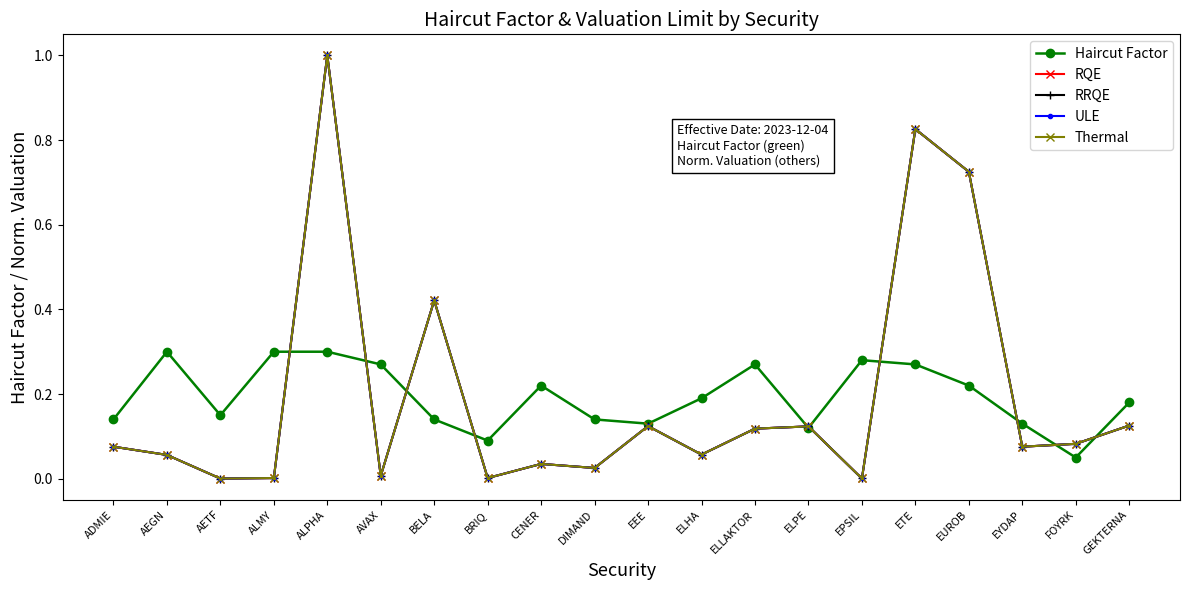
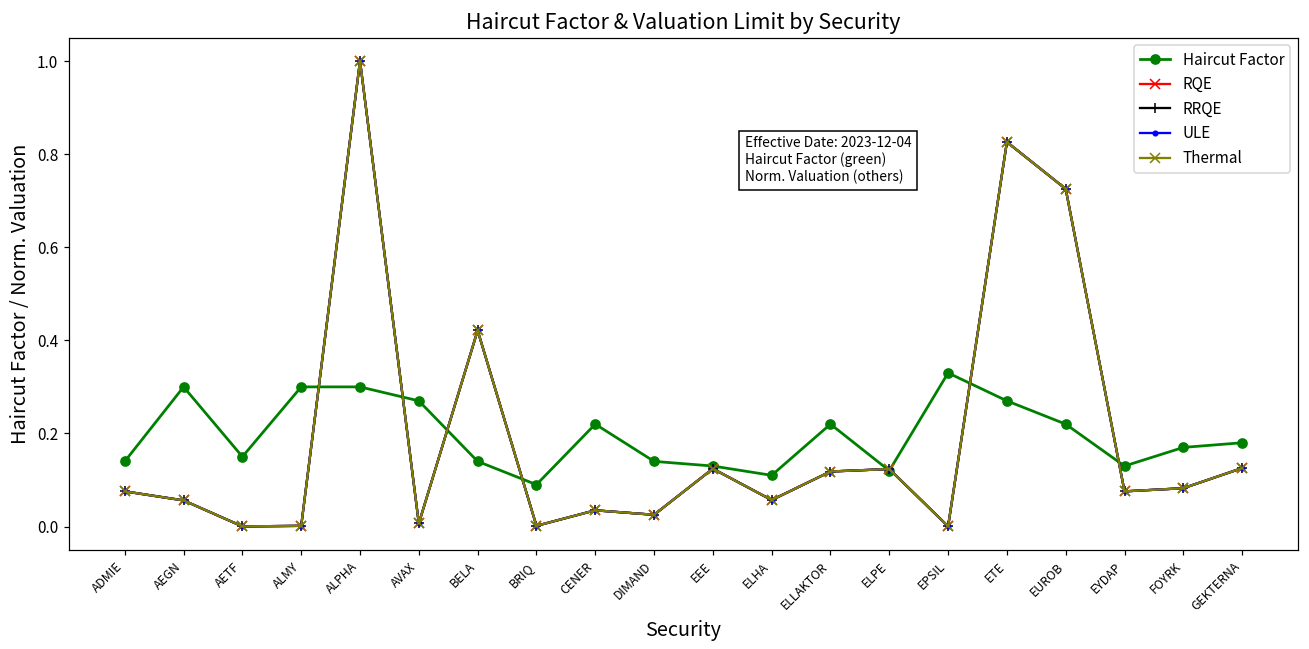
  {
    "Haircut Factor": {
      "ADMIE": 0.14,
      "AEGN": 0.30,
      "AETF": 0.15,
      "ALMY": 0.30,
      "ALPHA": 0.30,
      "AVAX": 0.27,
      "BELA": 0.14,
      "BRIQ": 0.09,
      "CENER": 0.22,
      "DIMAND": 0.14,
-     "ELHA": 0.19,
-     "ELLAKTOR": 0.27,
-     "EPSIL": 0.28,
+     "ELHA": 0.11,
+     "ELLAKTOR": 0.22,
+     "EPSIL": 0.33,
      "ETE": 0.27,
      "EUROB": 0.22,
      "EYDAP": 0.13,
-     "FOYRK": 0.05,
+     "FOYRK": 0.17,
      "GEKTERNA": 0.18
    },
    "Thermal": {
      "ADMIE": 0.08,
      "AEGN": 0.06,
      "AETF": 0.00,
      "ALMY": 0.00,
      "ALPHA": 1.00,
      "AVAX": 0.01,
      "BELA": 0.42,
      "BRIQ": 0.00,
      "CENER": 0.03,
      "DIMAND": 0.03,
      "ELHA": 0.06,
      "ELLAKTOR": 0.12,
      "EPSIL": 0.00,
      "ETE": 0.83,
      "EUROB": 0.73,
      "EYDAP": 0.08,
      "FOYRK": 0.08,
      "GEKTERNA": 0.13
    }
  }
